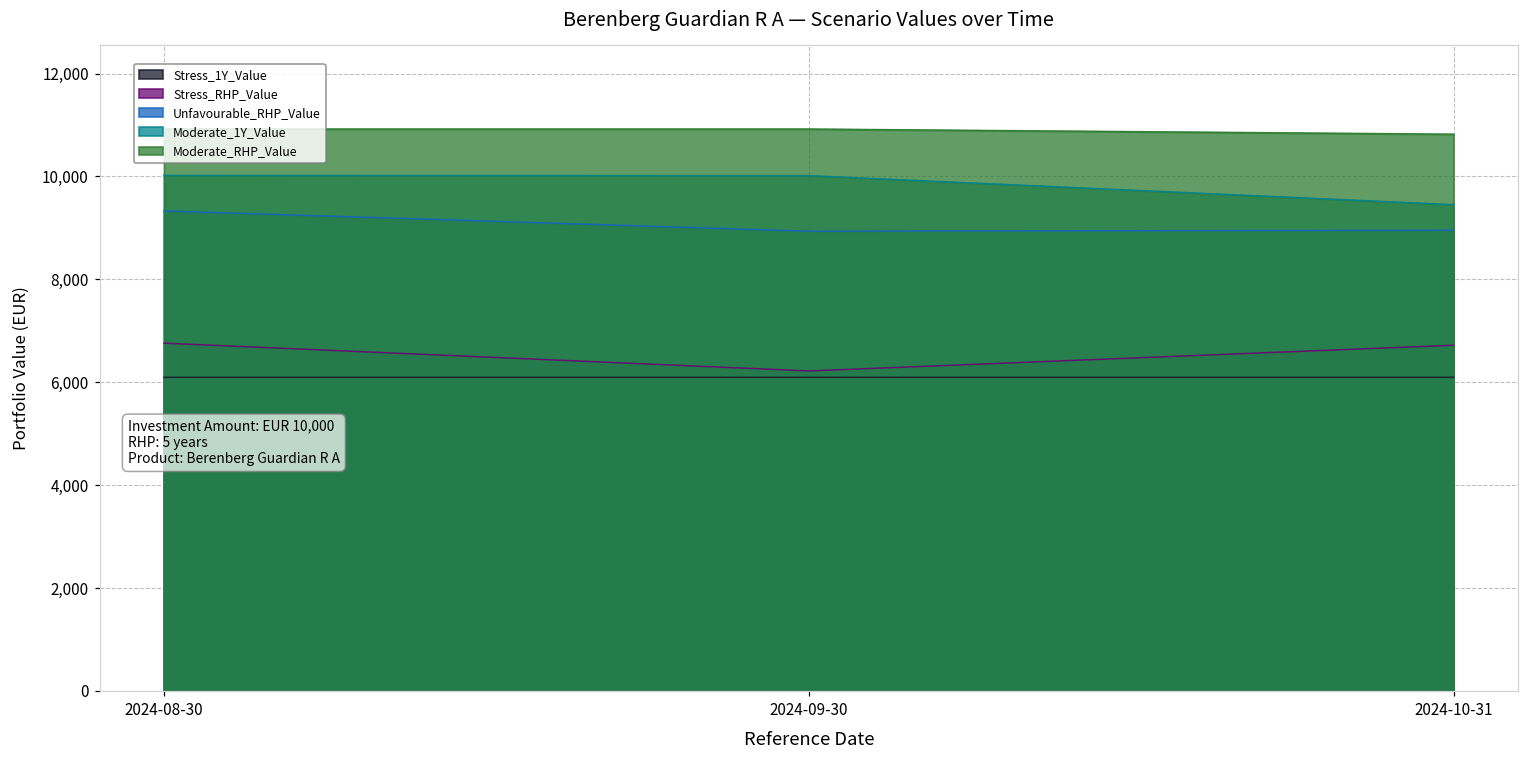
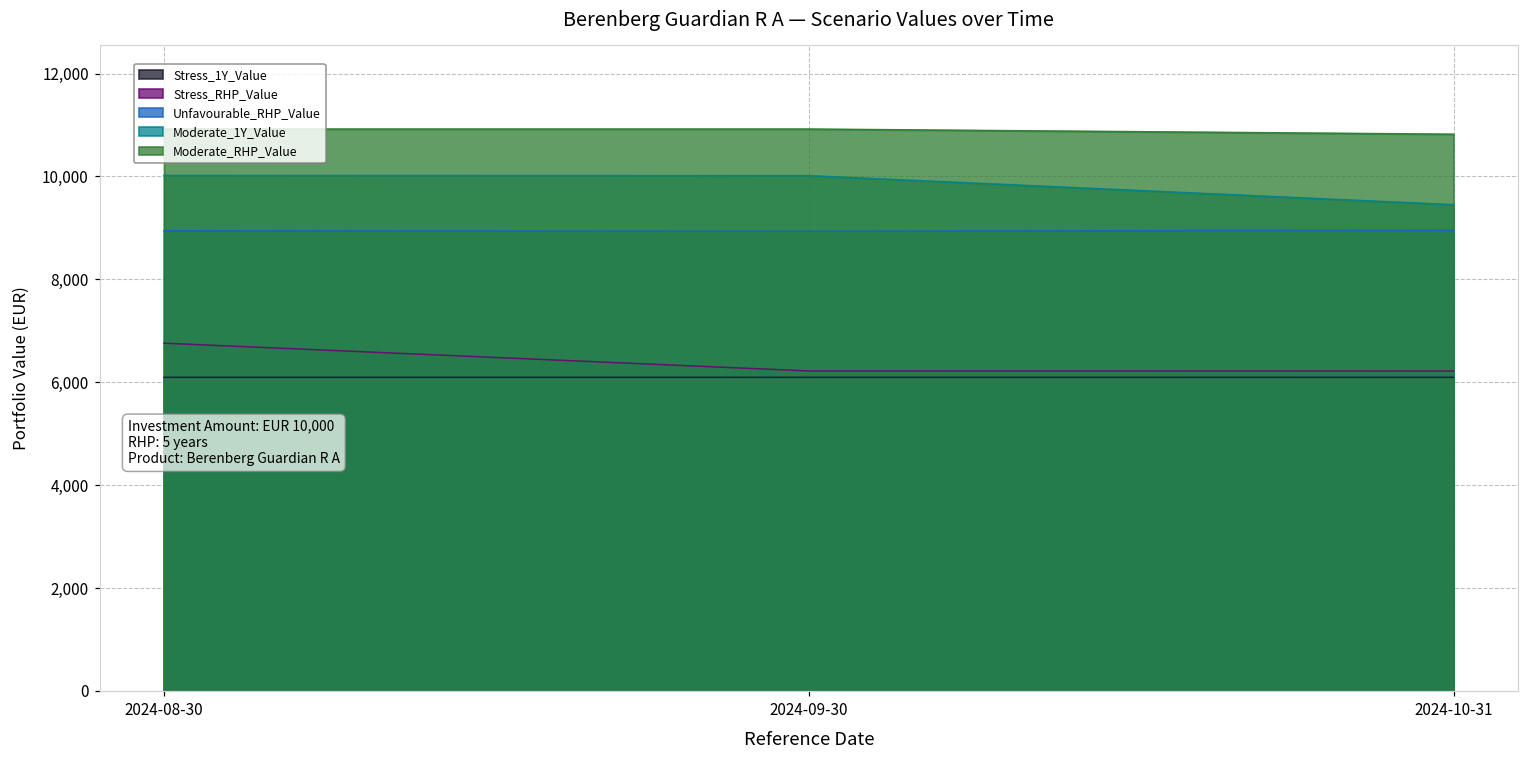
  {
    "Stress_1Y_Value": {
      "2024-08-30": "6,100",
      "2024-09-30": "6,100",
      "2024-10-31": "6,100"
    },
    "Stress_RHP_Value": {
      "2024-08-30": "6,800",
      "2024-09-30": "6,200",
-     "2024-10-31": "6,700"
+     "2024-10-31": "6,200"
    },
    "Unfavourable_RHP_Value": {
-     "2024-08-30": "9,300",
+     "2024-08-30": "8,900",
      "2024-09-30": "8,900",
      "2024-10-31": "9,000"
    },
    "Moderate_1Y_Value": {
      "2024-08-30": "10,000",
      "2024-09-30": "10,000",
      "2024-10-31": "9,500"
    },
    "Moderate_RHP_Value": {
      "2024-09-30": "10,900",
      "2024-10-31": "10,800"
    }
  }
